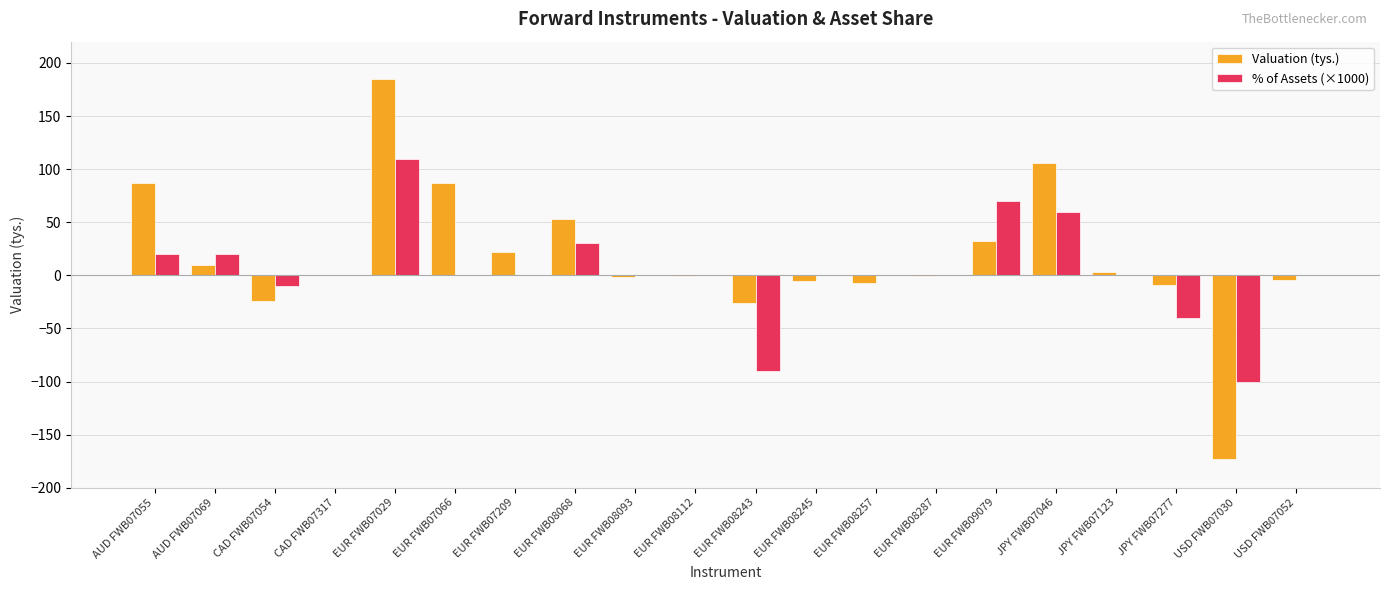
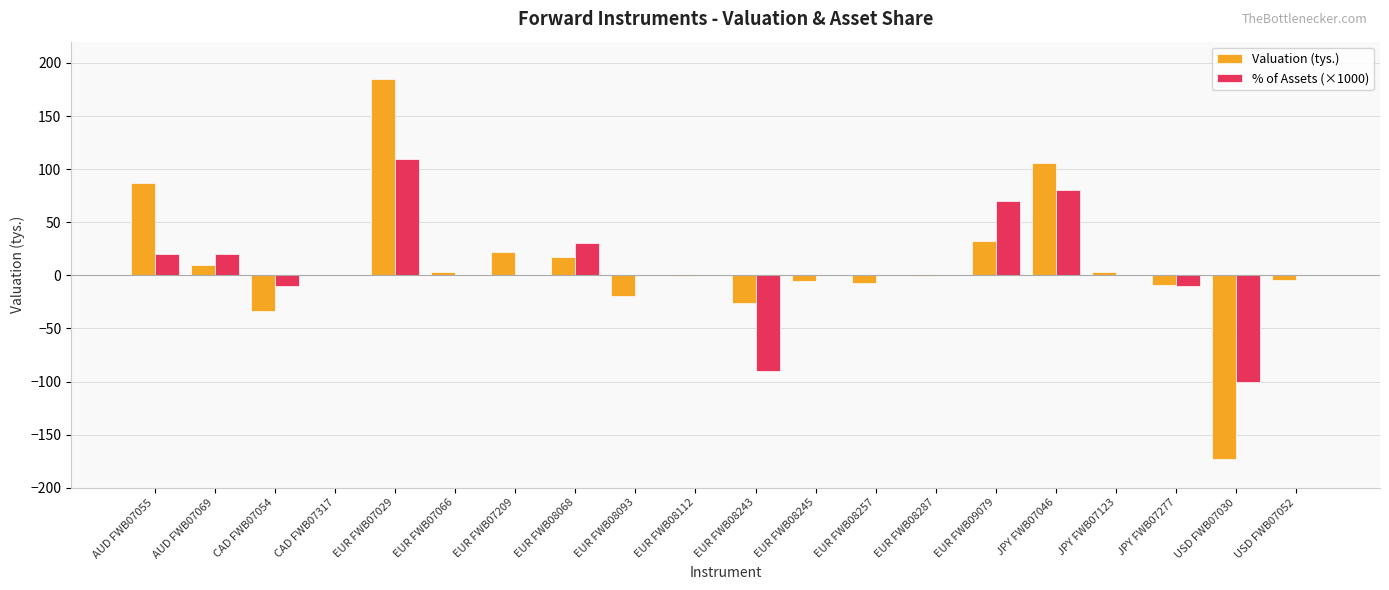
  {
    "Valuation (tys.)": {
      "AUD FWB07055": 87,
      "AUD FWB07069": 10,
-     "CAD FWB07054": -24,
+     "CAD FWB07054": -34,
      "CAD FWB07317": 0,
      "EUR FWB07029": 185,
-     "EUR FWB07066": 87,
+     "EUR FWB07066": 3,
      "EUR FWB07209": 22,
-     "EUR FWB08068": 53,
-     "EUR FWB08093": -2,
+     "EUR FWB08068": 17,
+     "EUR FWB08093": -19,
      "EUR FWB08243": -26,
      "EUR FWB08245": -5,
      "EUR FWB08257": -7,
      "EUR FWB09079": 32,
      "JPY FWB07046": 106,
      "JPY FWB07123": 3,
      "JPY FWB07277": -9,
      "USD FWB07030": -173,
      "USD FWB07052": -4
    },
    "% of Assets (×1000)": {
      "AUD FWB07055": 20,
      "AUD FWB07069": 20,
      "CAD FWB07054": -10,
      "CAD FWB07317": 0,
      "EUR FWB07029": 110,
      "EUR FWB07066": 0,
      "EUR FWB07209": 0,
      "EUR FWB08068": 30,
      "EUR FWB08093": 0,
      "EUR FWB08112": 0,
      "EUR FWB08243": -90,
      "EUR FWB08245": 0,
      "EUR FWB08257": 0,
      "EUR FWB08287": 0,
      "EUR FWB09079": 70,
-     "JPY FWB07046": 60,
+     "JPY FWB07046": 80,
      "JPY FWB07123": 0,
-     "JPY FWB07277": -40,
+     "JPY FWB07277": -10,
      "USD FWB07030": -100,
      "USD FWB07052": 0
    }
  }
